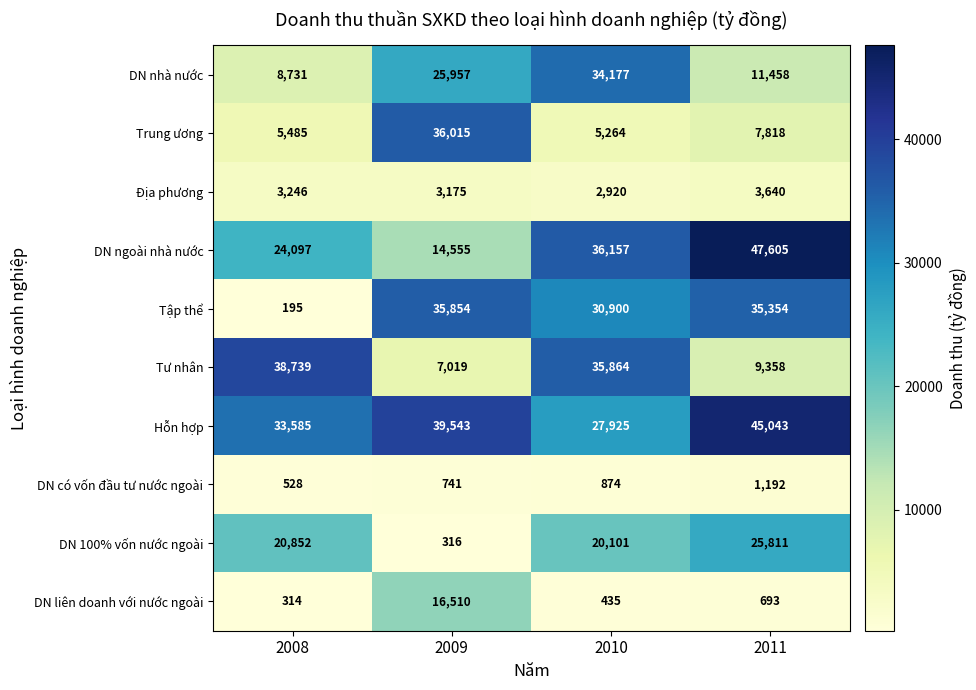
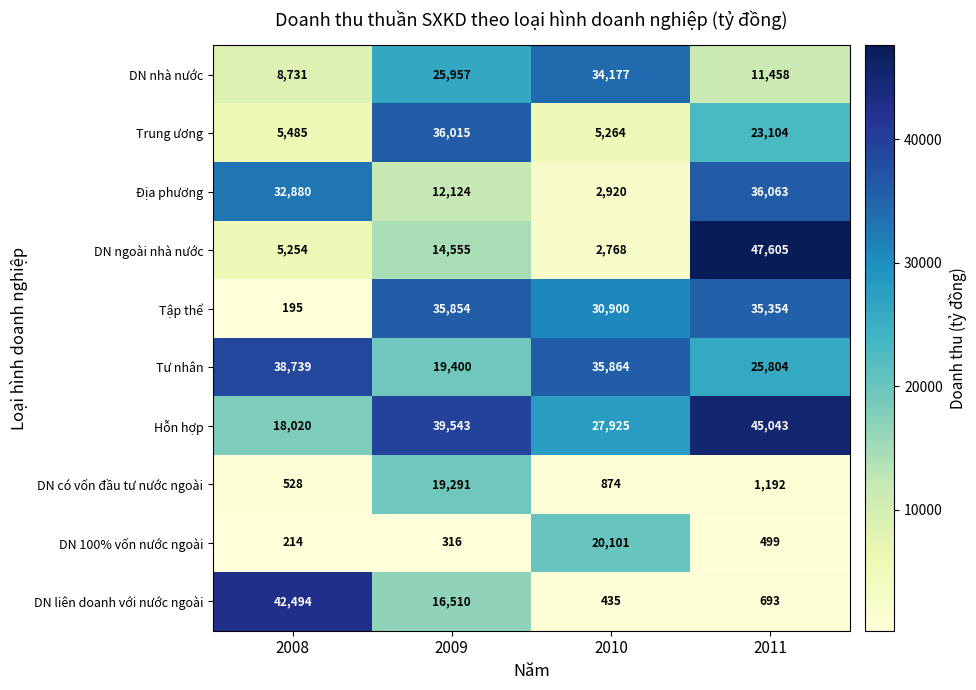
  {
    "DN nhà nước": {
      "2008": "8,731",
      "2009": "25,957",
      "2010": "34,177",
      "2011": "11,458"
    },
    "Trung ương": {
      "2008": "5,485",
      "2009": "36,015",
      "2010": "5,264",
-     "2011": "7,818"
+     "2011": "23,104"
    },
    "Địa phương": {
-     "2008": "3,246",
-     "2009": "3,175",
+     "2008": "32,880",
+     "2009": "12,124",
      "2010": "2,920",
-     "2011": "3,640"
+     "2011": "36,063"
    },
    "DN ngoài nhà nước": {
-     "2008": "24,097",
+     "2008": "5,254",
      "2009": "14,555",
-     "2010": "36,157",
+     "2010": "2,768",
      "2011": "47,605"
    },
    "Tập thể": {
      "2008": "195",
      "2009": "35,854",
      "2010": "30,900",
      "2011": "35,354"
    },
    "Tư nhân": {
      "2008": "38,739",
-     "2009": "7,019",
+     "2009": "19,400",
      "2010": "35,864",
-     "2011": "9,358"
+     "2011": "25,804"
    },
    "Hỗn hợp": {
-     "2008": "33,585",
+     "2008": "18,020",
      "2009": "39,543",
      "2010": "27,925",
      "2011": "45,043"
    },
    "DN có vốn đầu tư nước ngoài": {
      "2008": "528",
-     "2009": "741",
+     "2009": "19,291",
      "2010": "874",
      "2011": "1,192"
    },
    "DN 100% vốn nước ngoài": {
-     "2008": "20,852",
+     "2008": "214",
      "2009": "316",
      "2010": "20,101",
-     "2011": "25,811"
+     "2011": "499"
    },
    "DN liên doanh với nước ngoài": {
-     "2008": "314",
+     "2008": "42,494",
      "2009": "16,510",
      "2010": "435",
      "2011": "693"
    }
  }
